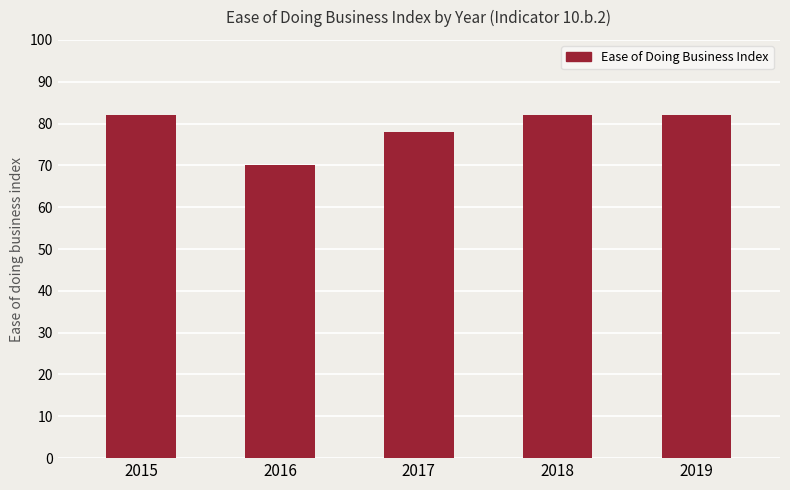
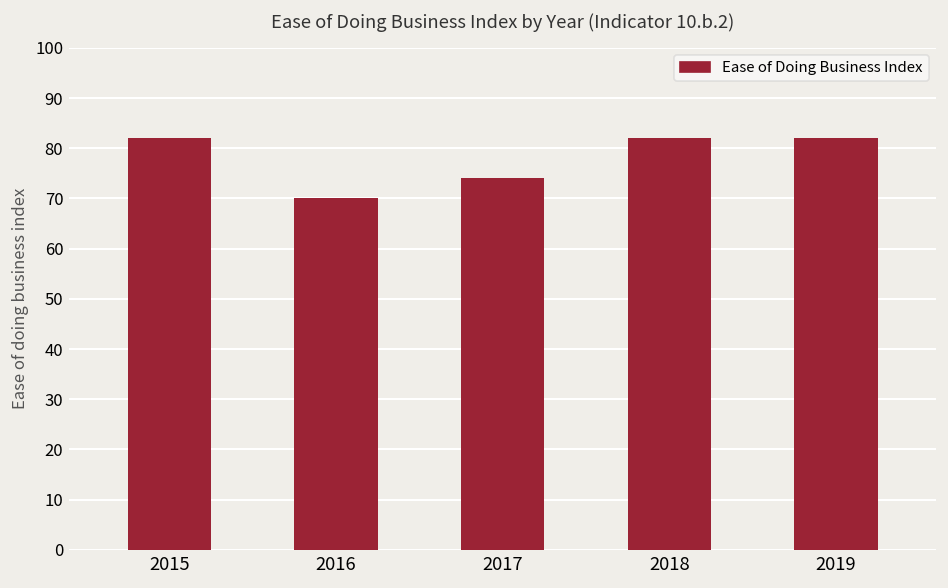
  {
    "2015": 82,
    "2016": 70,
-   "2017": 78,
+   "2017": 74,
    "2018": 82,
    "2019": 82
  }
